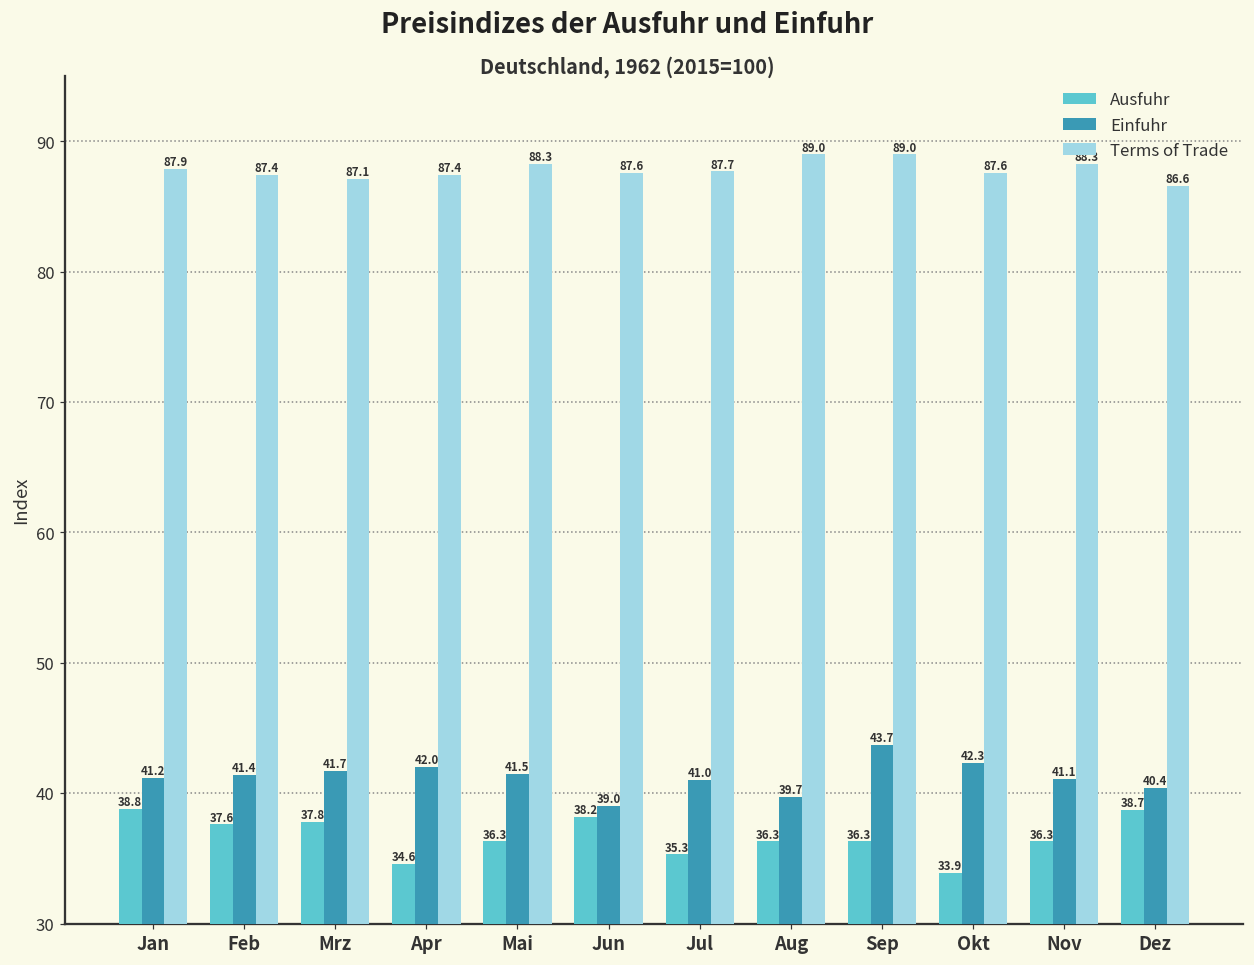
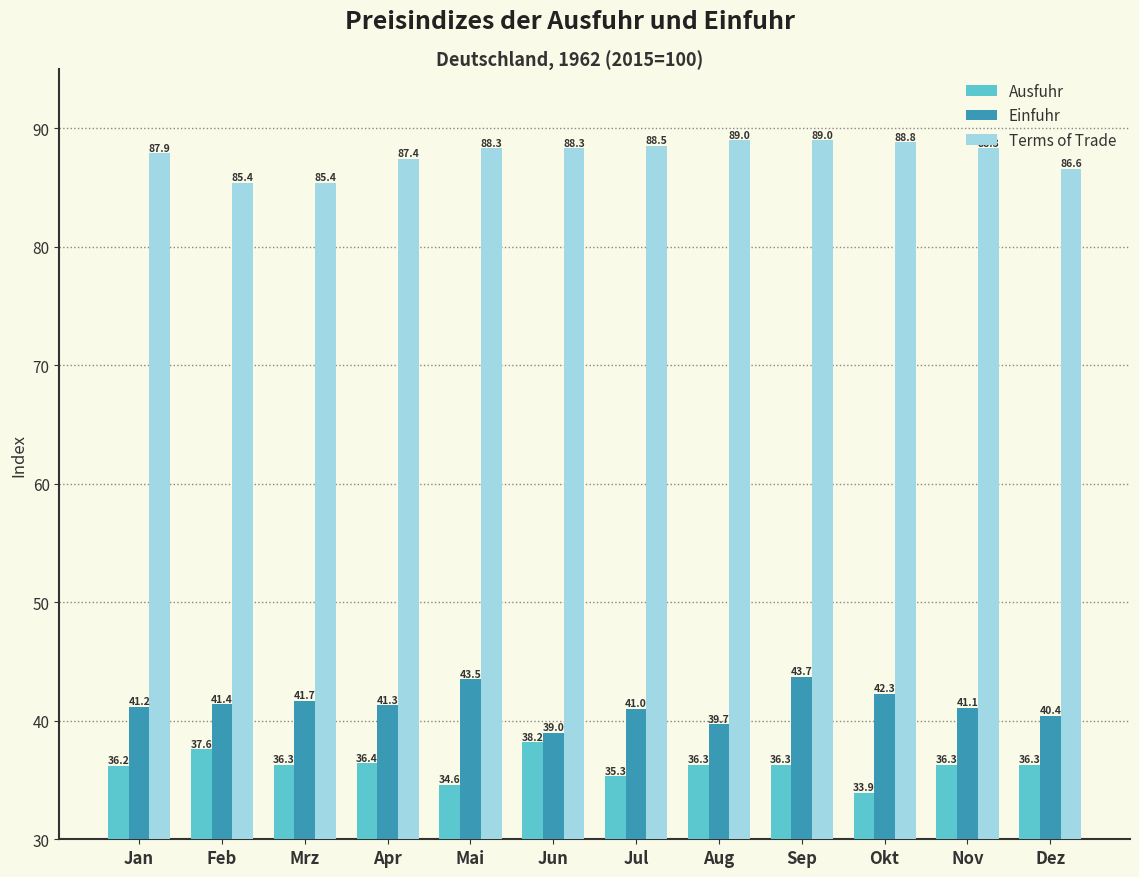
  {
    "Ausfuhr": {
-     "Jan": 38.8,
+     "Jan": 36.2,
      "Feb": 37.6,
-     "Mrz": 37.8,
-     "Apr": 34.6,
-     "Mai": 36.3,
+     "Mrz": 36.3,
+     "Apr": 36.4,
+     "Mai": 34.6,
      "Jun": 38.2,
      "Jul": 35.3,
      "Aug": 36.3,
      "Sep": 36.3,
      "Okt": 33.9,
      "Nov": 36.3,
-     "Dez": 38.7
+     "Dez": 36.3
    },
    "Einfuhr": {
      "Jan": 41.2,
      "Feb": 41.4,
      "Mrz": 41.7,
-     "Apr": 42.0,
-     "Mai": 41.5,
+     "Apr": 41.3,
+     "Mai": 43.5,
      "Jun": 39.0,
      "Jul": 41.0,
      "Aug": 39.7,
      "Sep": 43.7,
      "Okt": 42.3,
      "Nov": 41.1,
      "Dez": 40.4
    },
    "Terms of Trade": {
      "Jan": 87.9,
-     "Feb": 87.4,
-     "Mrz": 87.1,
+     "Feb": 85.4,
+     "Mrz": 85.4,
      "Apr": 87.4,
      "Mai": 88.3,
-     "Jun": 87.6,
-     "Jul": 87.7,
+     "Jun": 88.3,
+     "Jul": 88.5,
      "Aug": 89.0,
      "Sep": 89.0,
-     "Okt": 87.6,
+     "Okt": 88.8,
      "Nov": 88.3,
      "Dez": 86.6
    }
  }
